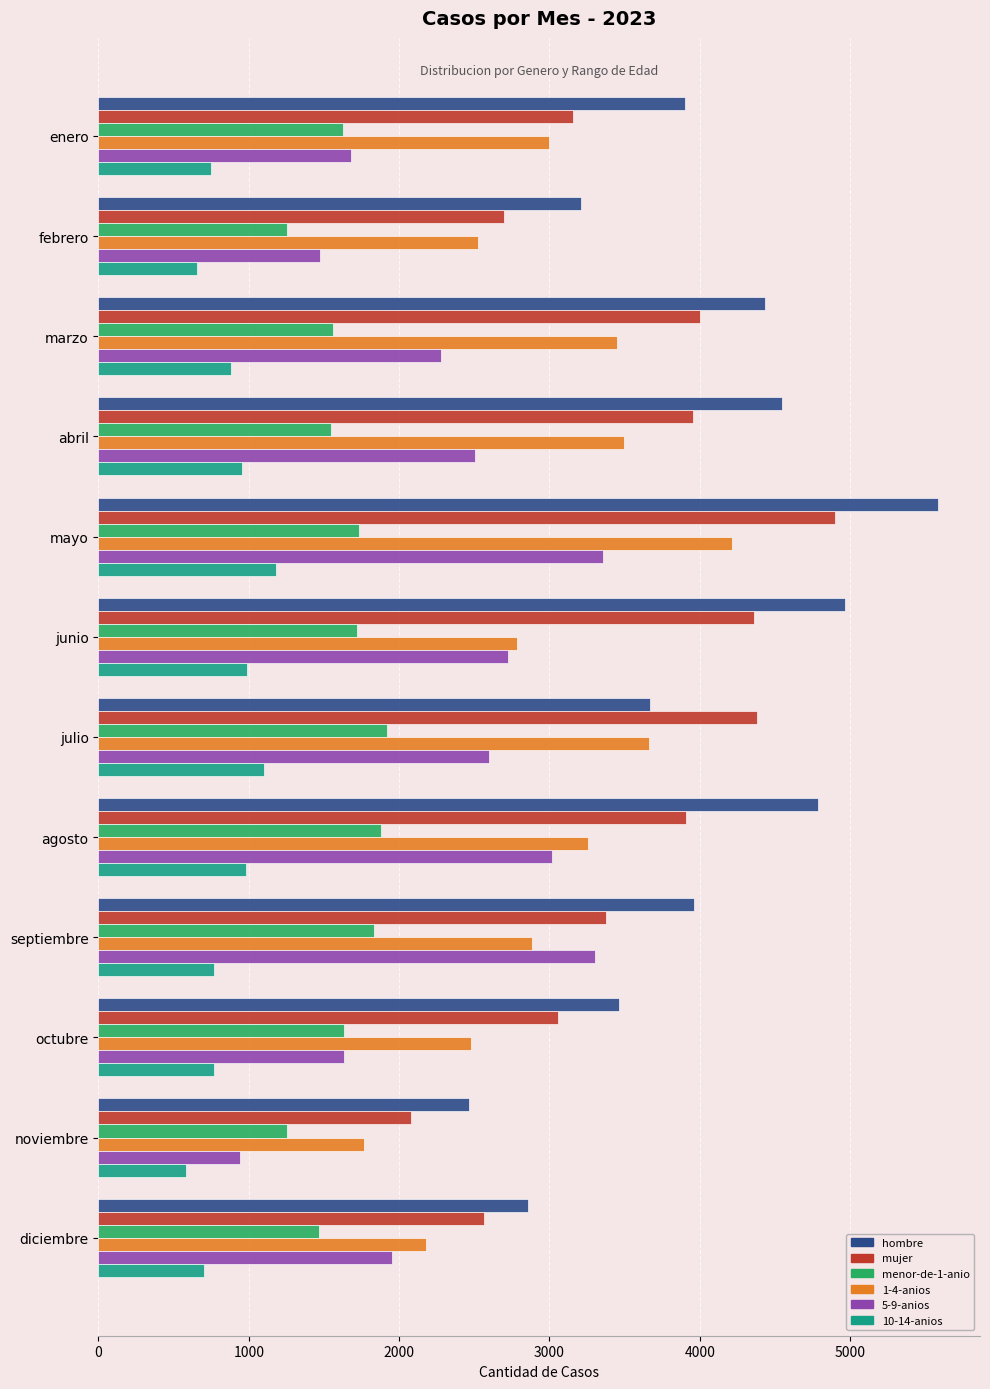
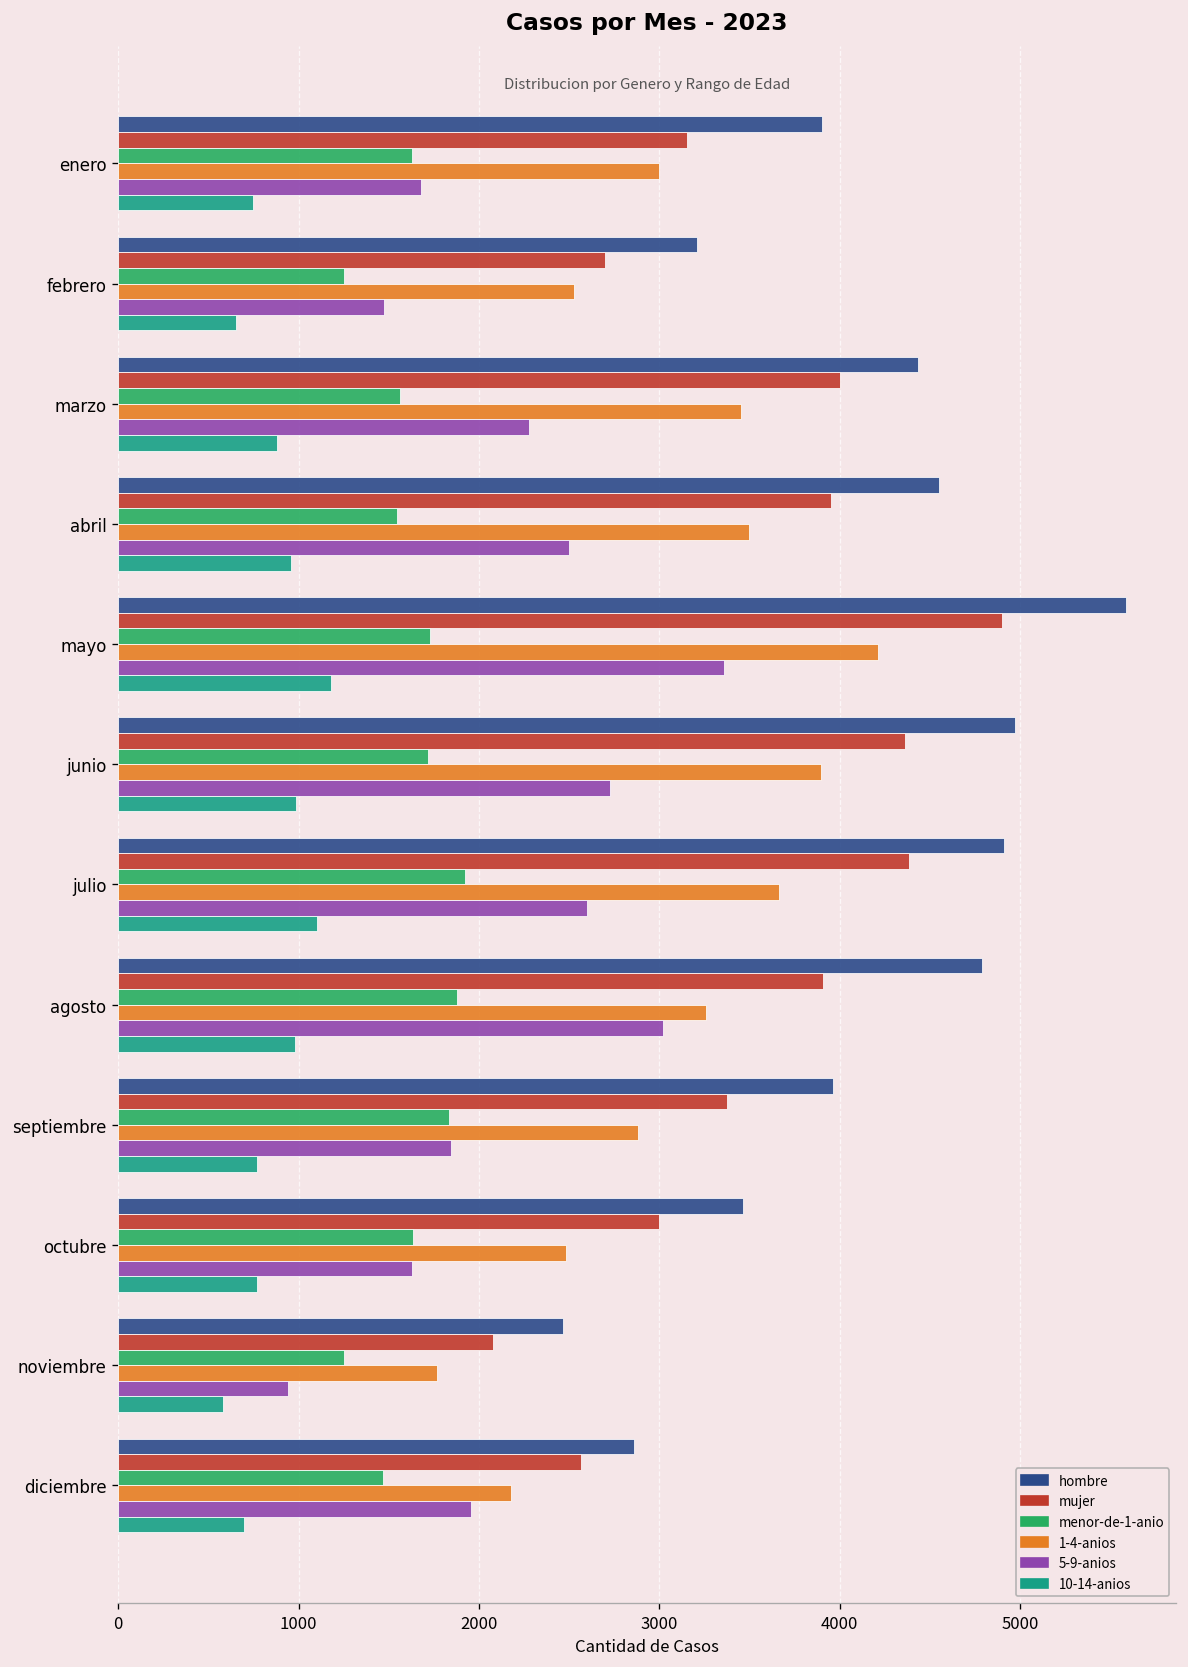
  {
    "hombre": {
      "enero": 3900,
      "febrero": 3210,
      "marzo": 4430,
      "abril": 4550,
      "mayo": 5590,
      "junio": 4970,
-     "julio": 3670,
+     "julio": 4910,
      "agosto": 4790,
      "septiembre": 3960,
      "octubre": 3460,
      "noviembre": 2470,
      "diciembre": 2860
    },
    "mujer": {
      "enero": 3160,
      "febrero": 2700,
      "marzo": 4000,
      "abril": 3950,
      "mayo": 4900,
      "junio": 4360,
      "julio": 4380,
      "agosto": 3910,
      "septiembre": 3370,
-     "octubre": 3050,
+     "octubre": 3000,
      "noviembre": 2080,
      "diciembre": 2560
    },
    "1-4-anios": {
      "enero": 3000,
      "febrero": 2530,
      "marzo": 3450,
      "abril": 3500,
      "mayo": 4210,
-     "junio": 2780,
+     "junio": 3900,
      "julio": 3670,
      "agosto": 3260,
      "septiembre": 2880,
      "octubre": 2480,
      "noviembre": 1770,
      "diciembre": 2180
    },
    "5-9-anios": {
      "enero": 1680,
      "febrero": 1480,
      "marzo": 2280,
      "abril": 2500,
      "mayo": 3360,
      "junio": 2720,
      "julio": 2600,
      "agosto": 3020,
-     "septiembre": 3300,
+     "septiembre": 1850,
      "octubre": 1630,
      "noviembre": 940,
      "diciembre": 1960
    }
  }
